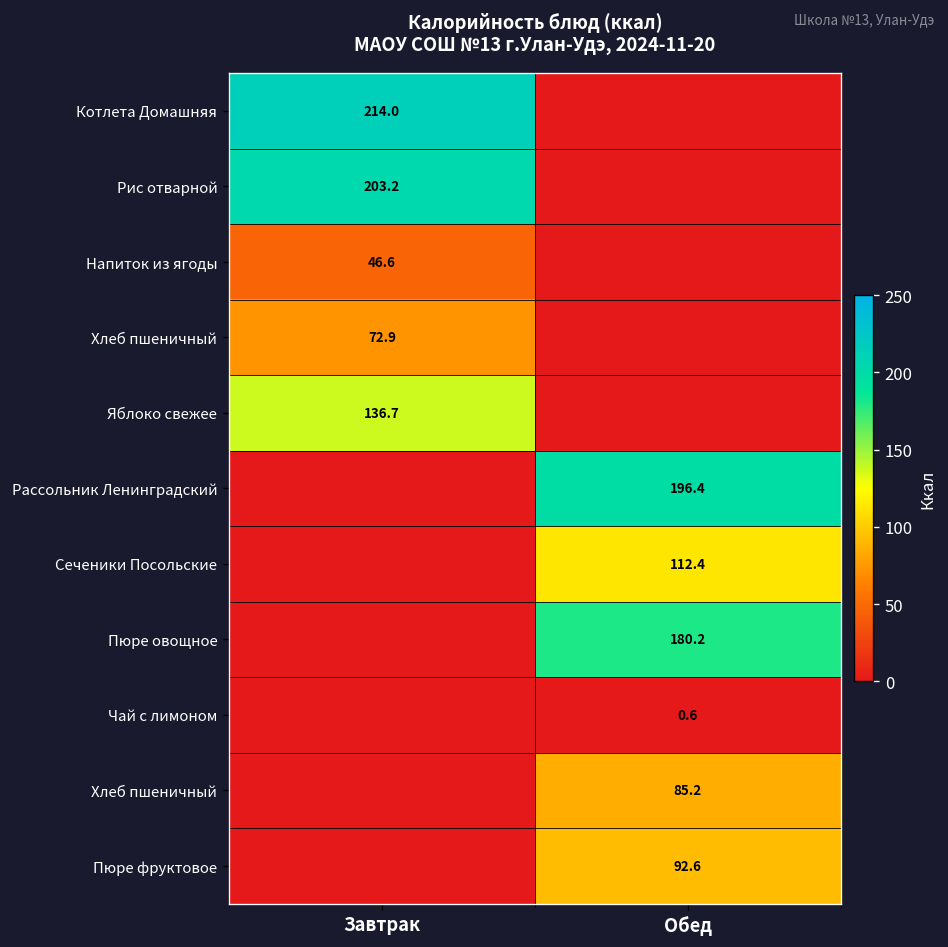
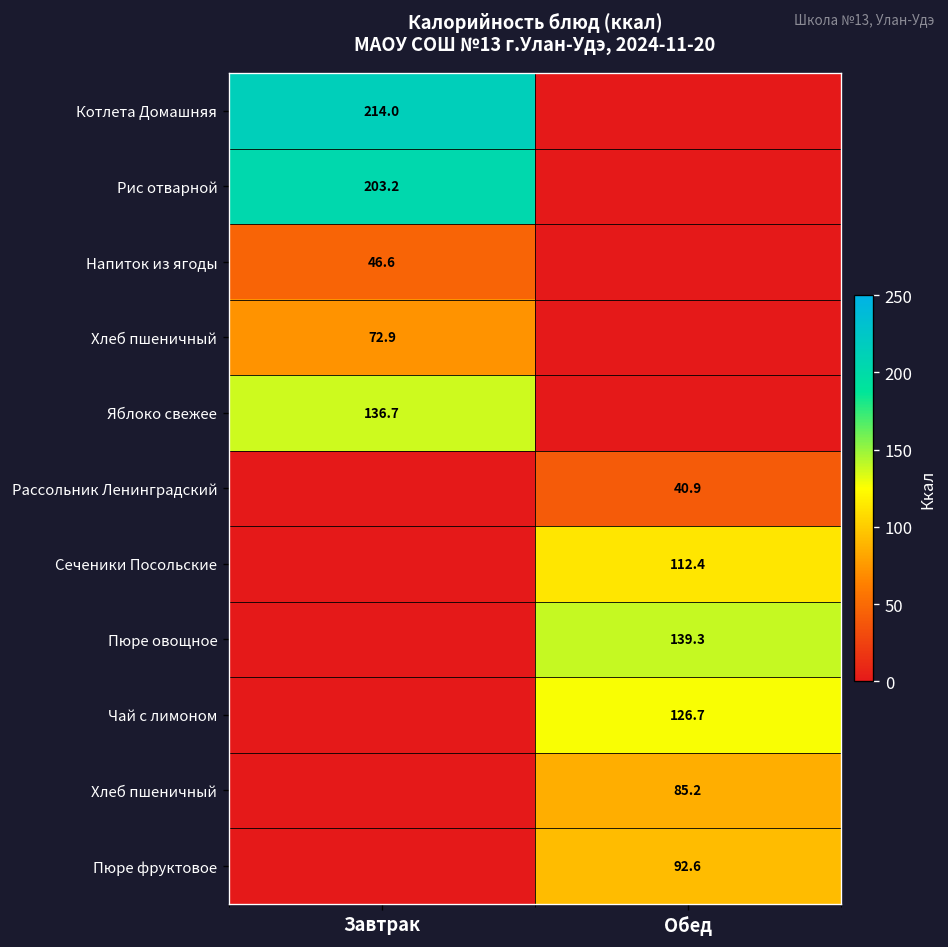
  {
    "Котлета Домашняя": {
      "Завтрак": 214.0
    },
    "Рис отварной": {
      "Завтрак": 203.2
    },
    "Напиток из ягоды": {
      "Завтрак": 46.6
    },
    "Яблоко свежее": {
      "Завтрак": 136.7
    },
    "Рассольник Ленинградский": {
-     "Обед": 196.4
+     "Обед": 40.9
    },
    "Сеченики Посольские": {
      "Обед": 112.4
    },
    "Пюре овощное": {
-     "Обед": 180.2
+     "Обед": 139.3
    },
    "Чай с лимоном": {
-     "Обед": 0.6
+     "Обед": 126.7
    },
    "Пюре фруктовое": {
      "Обед": 92.6
    }
  }
